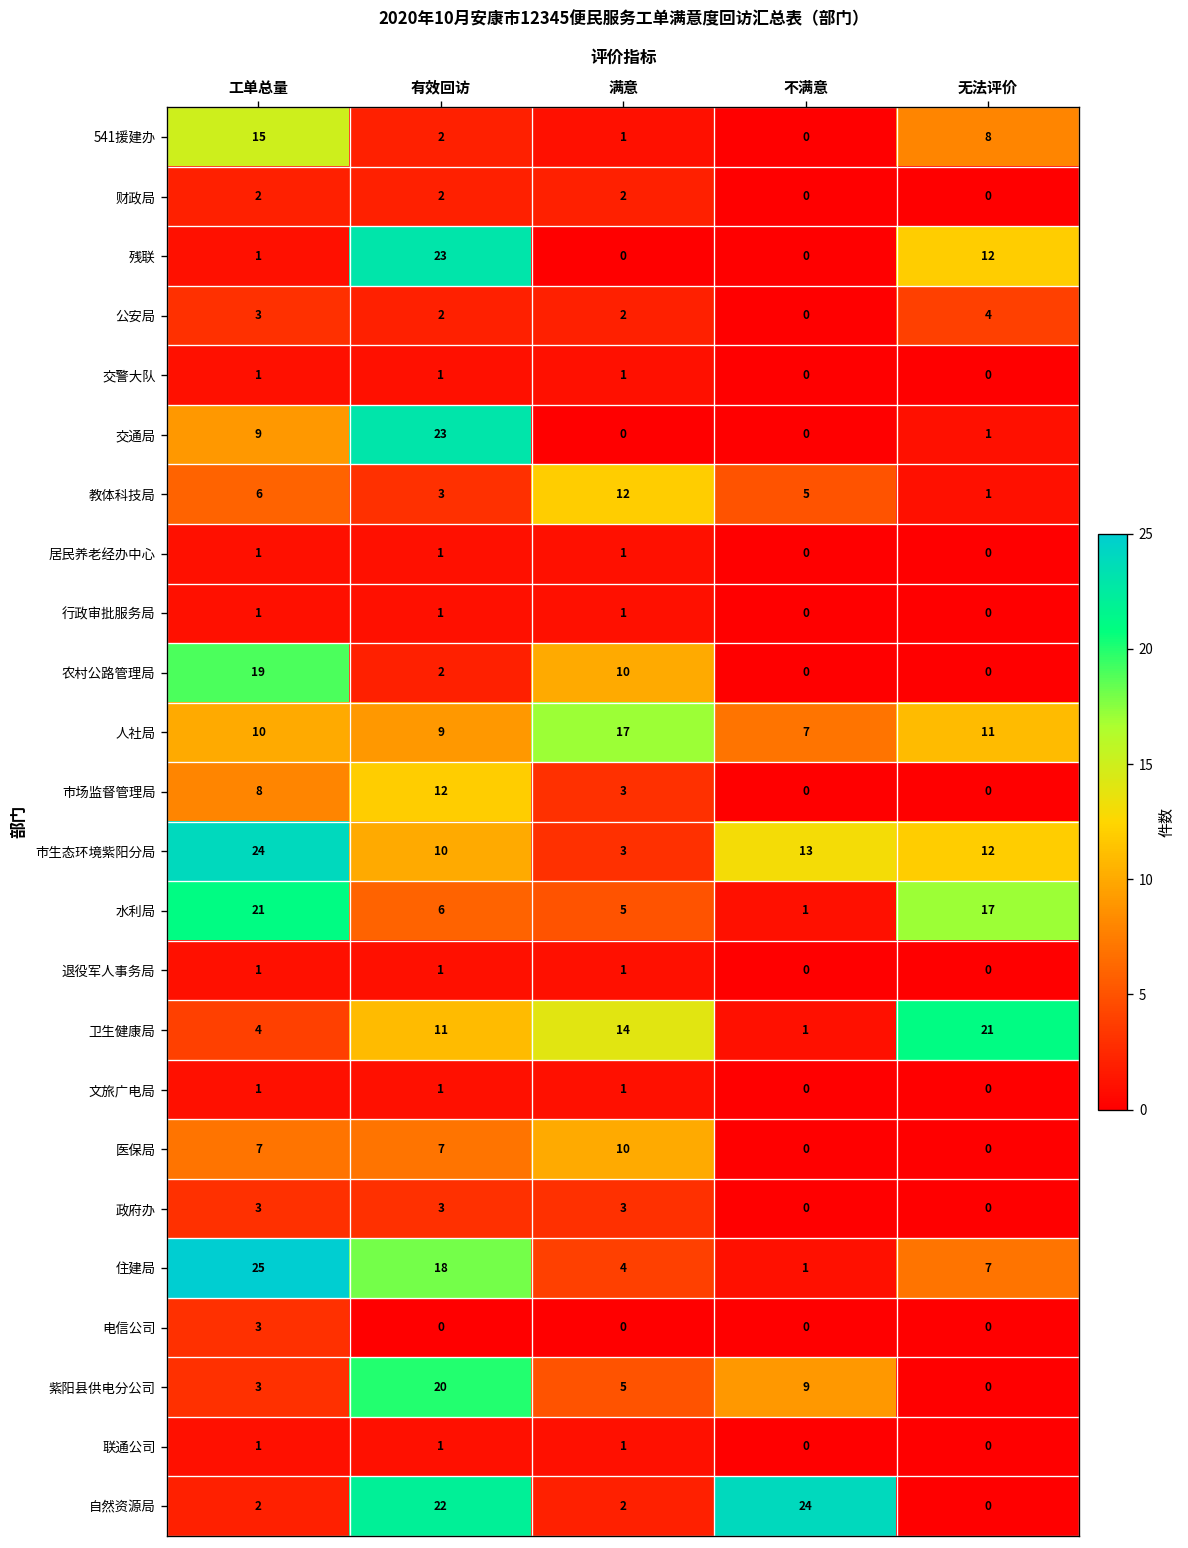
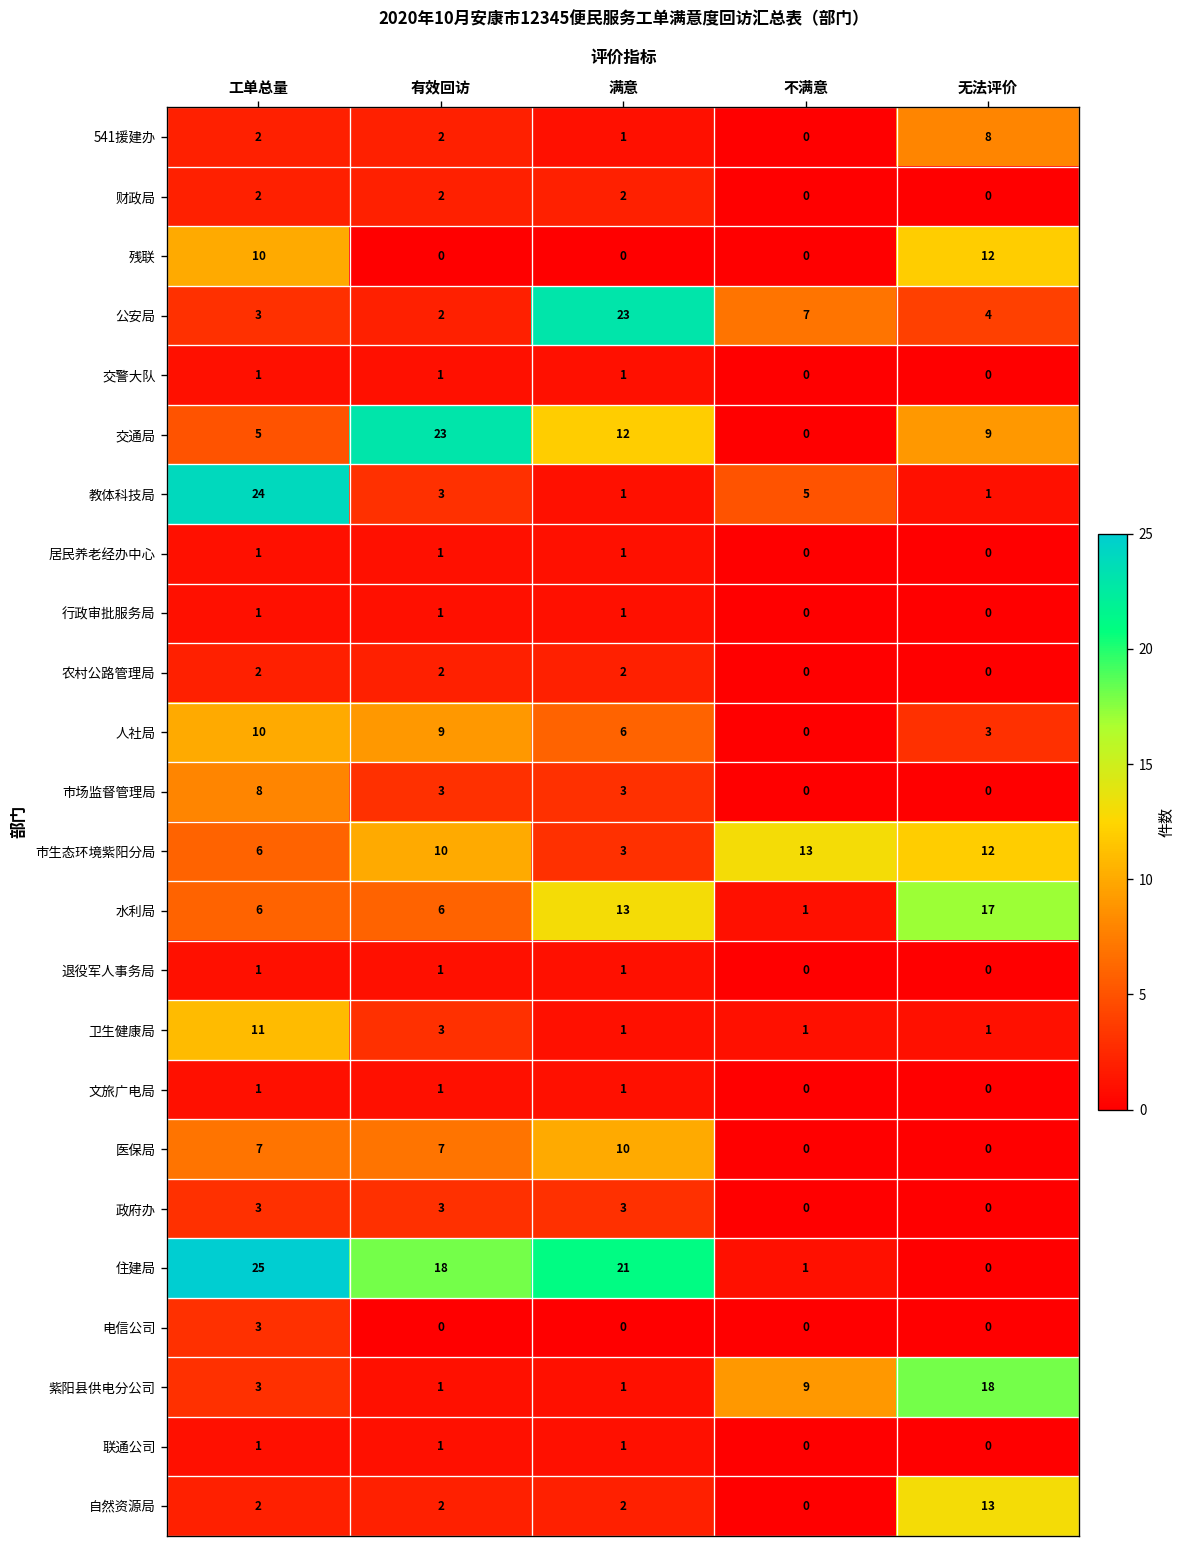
  {
    "541援建办": {
-     "工单总量": 15,
+     "工单总量": 2,
      "有效回访": 2,
      "满意": 1,
      "不满意": 0,
      "无法评价": 8
    },
    "财政局": {
      "工单总量": 2,
      "有效回访": 2,
      "满意": 2,
      "不满意": 0,
      "无法评价": 0
    },
    "残联": {
-     "工单总量": 1,
-     "有效回访": 23,
+     "工单总量": 10,
+     "有效回访": 0,
      "满意": 0,
      "不满意": 0,
      "无法评价": 12
    },
    "公安局": {
      "工单总量": 3,
      "有效回访": 2,
-     "满意": 2,
-     "不满意": 0,
+     "满意": 23,
+     "不满意": 7,
      "无法评价": 4
    },
    "交警大队": {
      "工单总量": 1,
      "有效回访": 1,
      "满意": 1,
      "不满意": 0,
      "无法评价": 0
    },
    "交通局": {
-     "工单总量": 9,
+     "工单总量": 5,
      "有效回访": 23,
-     "满意": 0,
+     "满意": 12,
      "不满意": 0,
-     "无法评价": 1
+     "无法评价": 9
    },
    "教体科技局": {
-     "工单总量": 6,
+     "工单总量": 24,
      "有效回访": 3,
-     "满意": 12,
+     "满意": 1,
      "不满意": 5,
      "无法评价": 1
    },
    "居民养老经办中心": {
      "工单总量": 1,
      "有效回访": 1,
      "满意": 1,
      "不满意": 0,
      "无法评价": 0
    },
    "行政审批服务局": {
      "工单总量": 1,
      "有效回访": 1,
      "满意": 1,
      "不满意": 0,
      "无法评价": 0
    },
    "农村公路管理局": {
-     "工单总量": 19,
+     "工单总量": 2,
      "有效回访": 2,
-     "满意": 10,
+     "满意": 2,
      "不满意": 0,
      "无法评价": 0
    },
    "人社局": {
      "工单总量": 10,
      "有效回访": 9,
-     "满意": 17,
-     "不满意": 7,
-     "无法评价": 11
+     "满意": 6,
+     "不满意": 0,
+     "无法评价": 3
    },
    "市场监督管理局": {
      "工单总量": 8,
-     "有效回访": 12,
+     "有效回访": 3,
      "满意": 3,
      "不满意": 0,
      "无法评价": 0
    },
    "市生态环境紫阳分局": {
-     "工单总量": 24,
+     "工单总量": 6,
      "有效回访": 10,
      "满意": 3,
      "不满意": 13,
      "无法评价": 12
    },
    "水利局": {
-     "工单总量": 21,
+     "工单总量": 6,
      "有效回访": 6,
-     "满意": 5,
+     "满意": 13,
      "不满意": 1,
      "无法评价": 17
    },
    "退役军人事务局": {
      "工单总量": 1,
      "有效回访": 1,
      "满意": 1,
      "不满意": 0,
      "无法评价": 0
    },
    "卫生健康局": {
-     "工单总量": 4,
-     "有效回访": 11,
-     "满意": 14,
+     "工单总量": 11,
+     "有效回访": 3,
+     "满意": 1,
      "不满意": 1,
-     "无法评价": 21
+     "无法评价": 1
    },
    "文旅广电局": {
      "工单总量": 1,
      "有效回访": 1,
      "满意": 1,
      "不满意": 0,
      "无法评价": 0
    },
    "医保局": {
      "工单总量": 7,
      "有效回访": 7,
      "满意": 10,
      "不满意": 0,
      "无法评价": 0
    },
    "政府办": {
      "工单总量": 3,
      "有效回访": 3,
      "满意": 3,
      "不满意": 0,
      "无法评价": 0
    },
    "住建局": {
      "工单总量": 25,
      "有效回访": 18,
-     "满意": 4,
+     "满意": 21,
      "不满意": 1,
-     "无法评价": 7
+     "无法评价": 0
    },
    "电信公司": {
      "工单总量": 3,
      "有效回访": 0,
      "满意": 0,
      "不满意": 0,
      "无法评价": 0
    },
    "紫阳县供电分公司": {
      "工单总量": 3,
-     "有效回访": 20,
-     "满意": 5,
+     "有效回访": 1,
+     "满意": 1,
      "不满意": 9,
-     "无法评价": 0
+     "无法评价": 18
    },
    "联通公司": {
      "工单总量": 1,
      "有效回访": 1,
      "满意": 1,
      "不满意": 0,
      "无法评价": 0
    },
    "自然资源局": {
      "工单总量": 2,
-     "有效回访": 22,
+     "有效回访": 2,
      "满意": 2,
-     "不满意": 24,
-     "无法评价": 0
+     "不满意": 0,
+     "无法评价": 13
    }
  }
